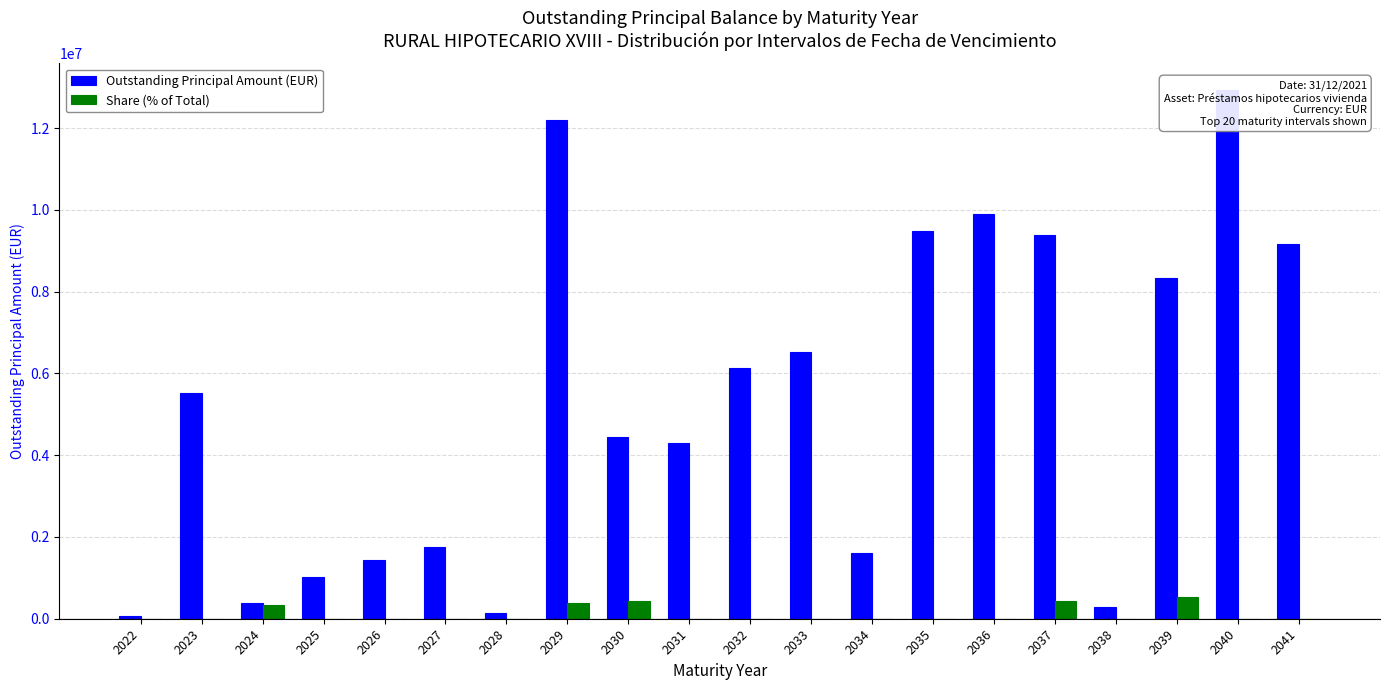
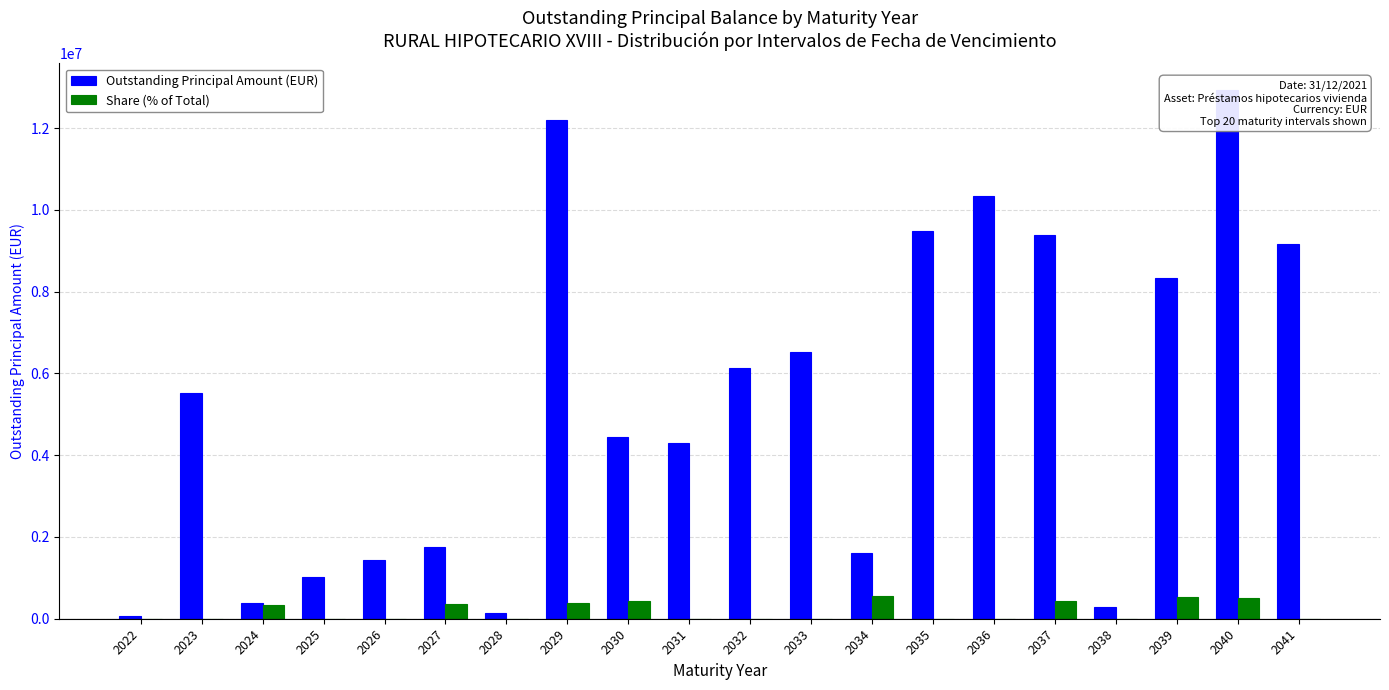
  {
    "Outstanding Principal Amount (EUR)": {
      "2023": 5500000,
      "2024": 400000,
      "2025": 1000000,
      "2026": 1400000,
      "2027": 1700000,
      "2028": 200000,
      "2029": 12200000,
      "2030": 4500000,
      "2031": 4300000,
      "2032": 6100000,
      "2033": 6500000,
      "2034": 1600000,
      "2035": 9500000,
-     "2036": 9900000,
+     "2036": 10300000,
      "2037": 9400000,
      "2038": 300000,
      "2039": 8300000,
      "2041": 9200000
    },
    "Share (% of Total)": {
      "2024": 300000,
-     "2027": 0,
+     "2027": 400000,
      "2029": 400000,
      "2030": 400000,
-     "2034": 0,
+     "2034": 600000,
      "2037": 400000,
      "2039": 500000,
-     "2040": 0
+     "2040": 500000
    }
  }
